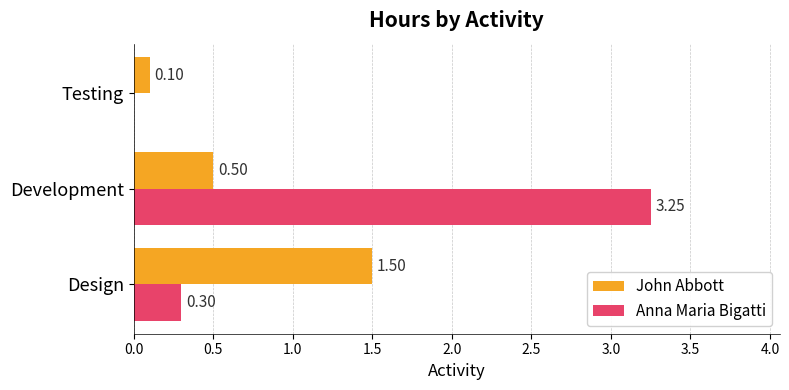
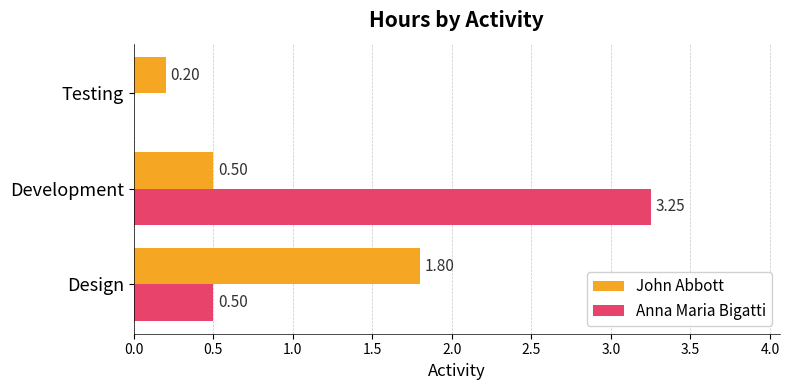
  {
    "John Abbott": {
-     "Testing": 0.10,
+     "Testing": 0.20,
      "Development": 0.50,
-     "Design": 1.50
+     "Design": 1.80
    },
    "Anna Maria Bigatti": {
      "Development": 3.25,
-     "Design": 0.30
+     "Design": 0.50
    }
  }
